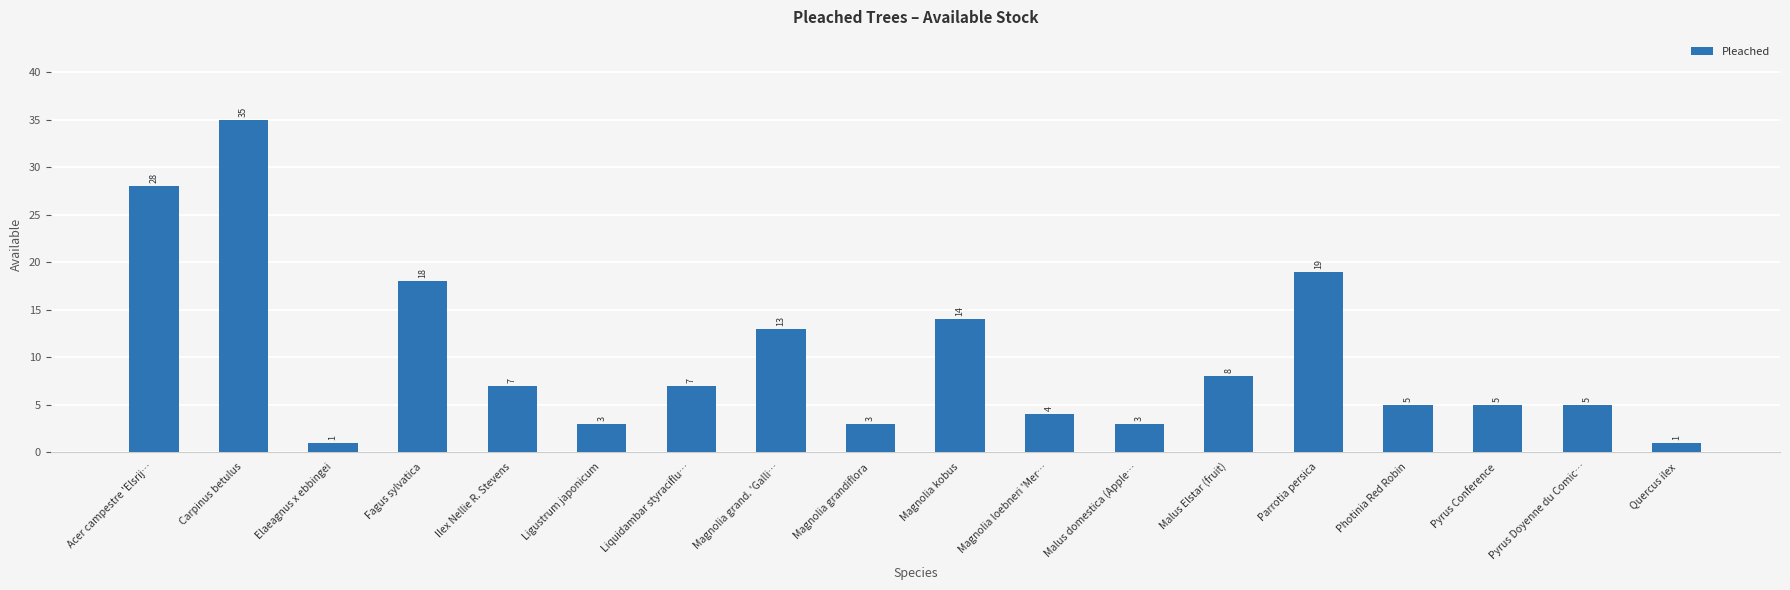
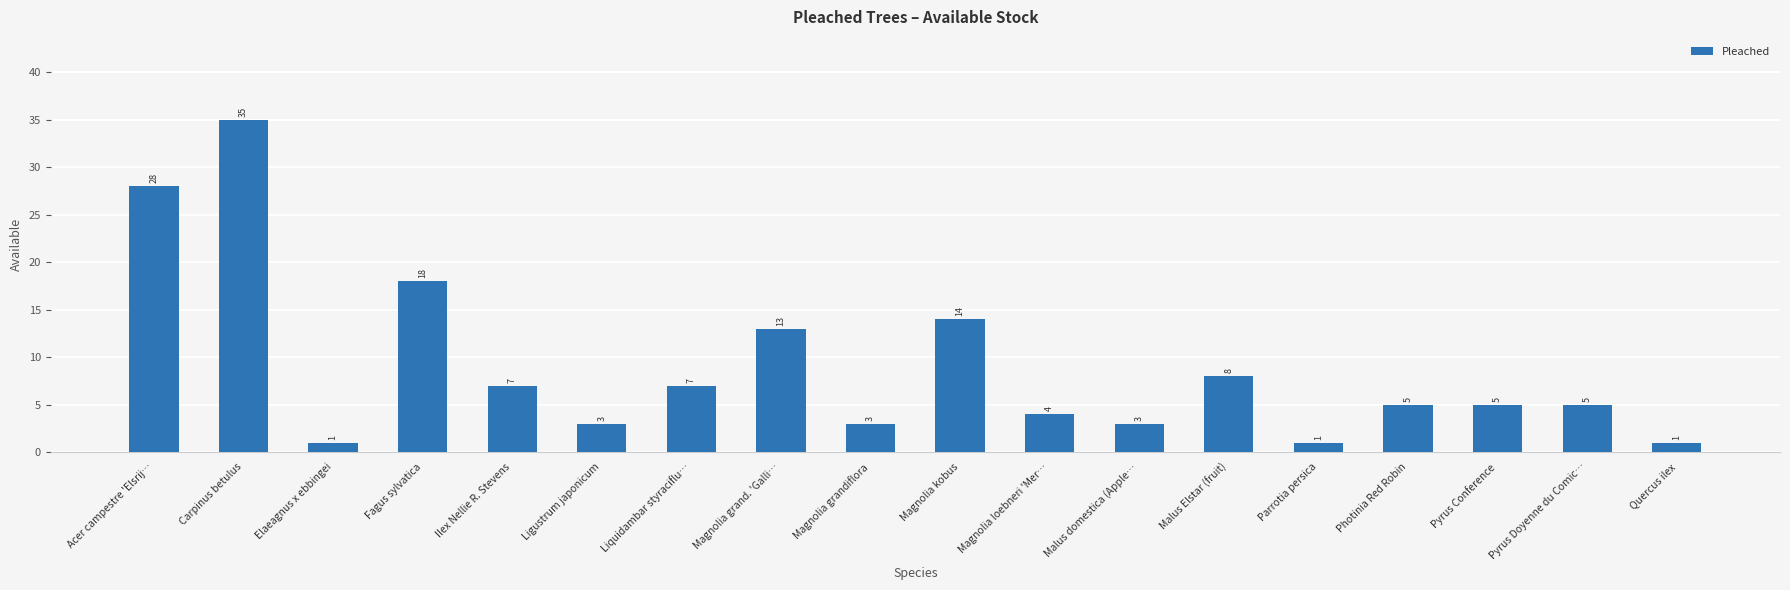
  {
    "Acer campestre 'Elsrij…": 28,
    "Carpinus betulus": 35,
    "Elaeagnus x ebbingei": 1,
    "Fagus sylvatica": 18,
    "Ilex Nellie R. Stevens": 7,
    "Ligustrum japonicum": 3,
    "Liquidambar styraciflu…": 7,
    "Magnolia grand. 'Galli…": 13,
    "Magnolia grandiflora": 3,
    "Magnolia kobus": 14,
    "Magnolia loebneri 'Mer…": 4,
    "Malus domestica (Apple…": 3,
    "Malus Elstar (fruit)": 8,
-   "Parrotia persica": 19,
+   "Parrotia persica": 1,
    "Photinia Red Robin": 5,
    "Pyrus Conference": 5,
    "Pyrus Doyenne du Comic…": 5,
    "Quercus ilex": 1
  }
